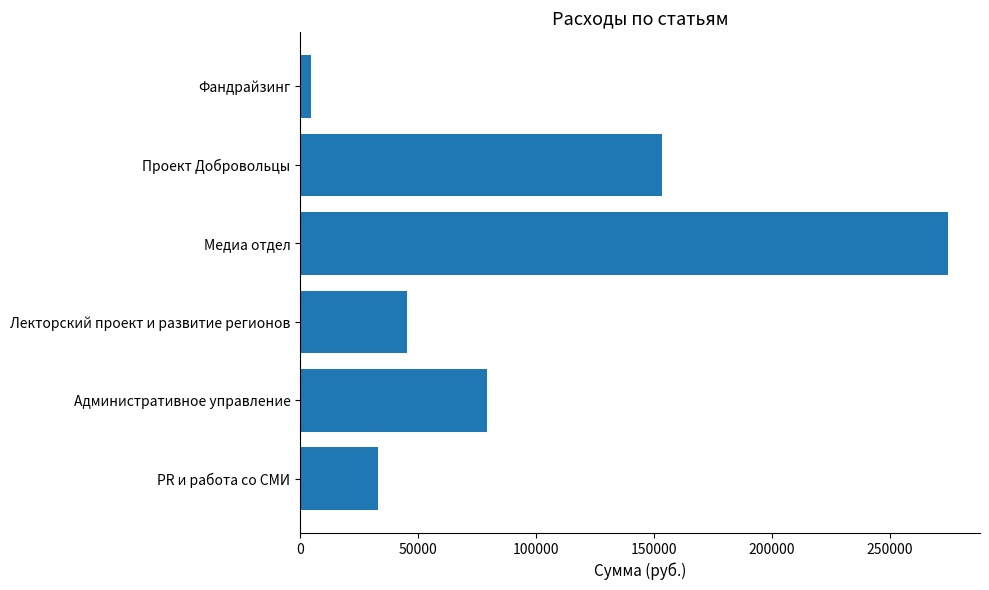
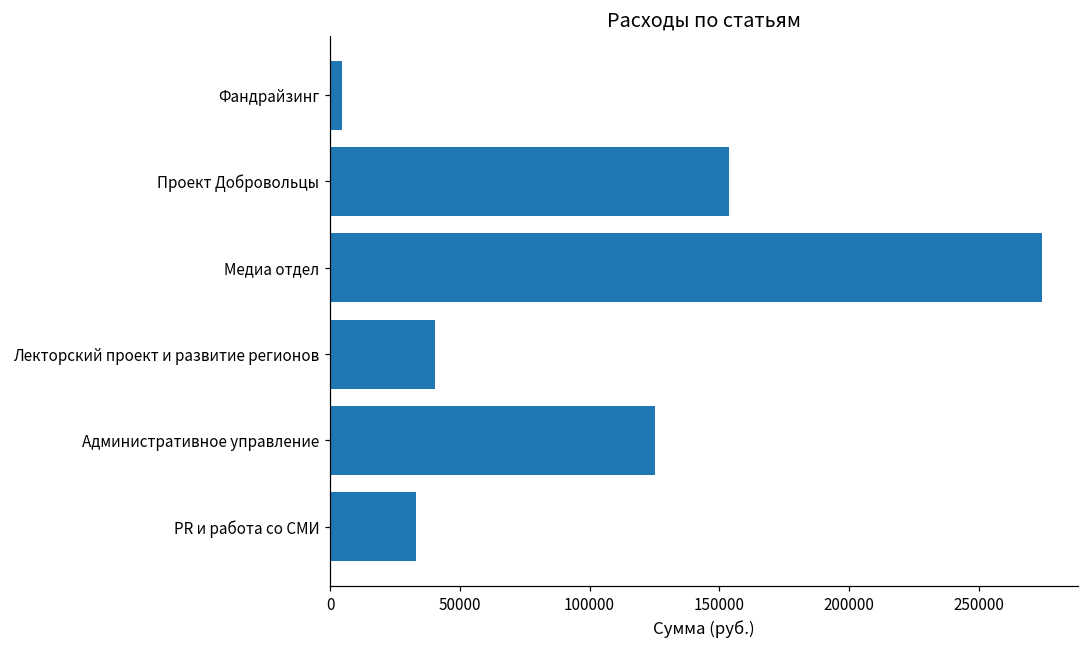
  {
    "Фандрайзинг": 5000,
    "Проект Добровольцы": 154000,
    "Медиа отдел": 274000,
-   "Лекторский проект и развитие регионов": 45000,
-   "Административное управление": 79000,
+   "Лекторский проект и развитие регионов": 40000,
+   "Административное управление": 125000,
    "PR и работа со СМИ": 33000
  }
